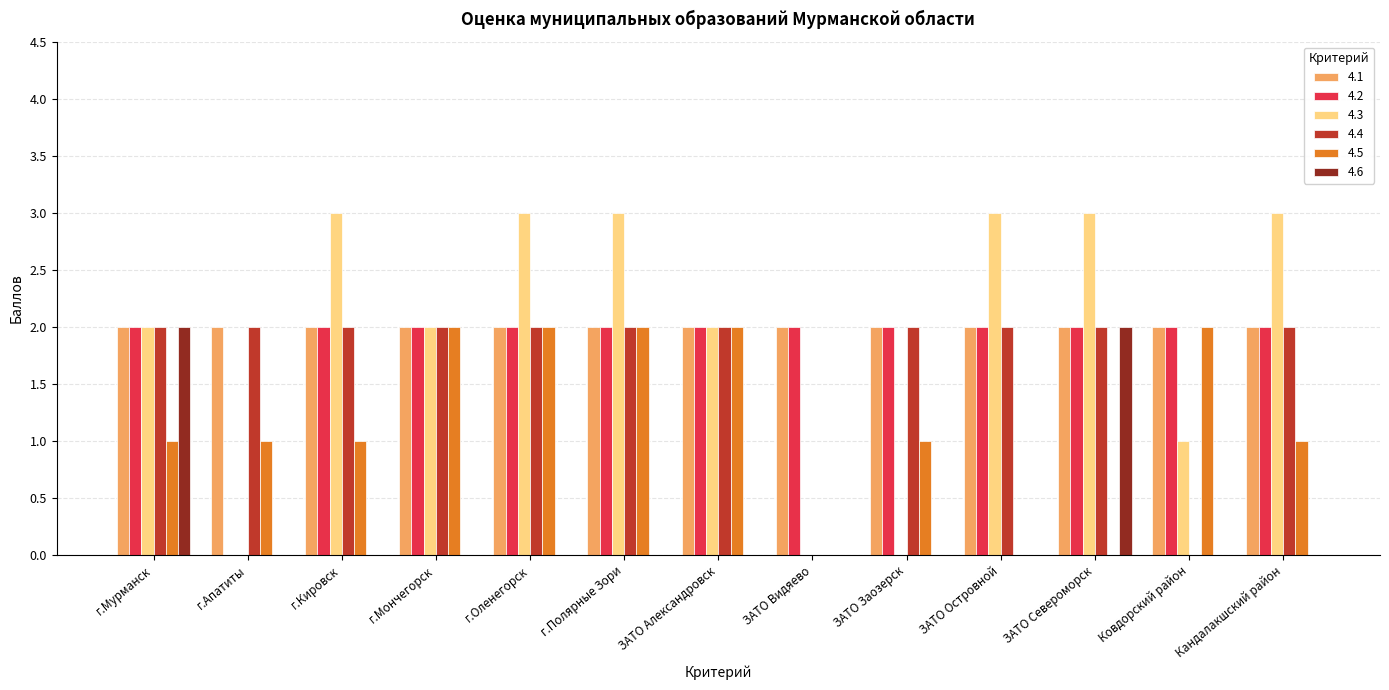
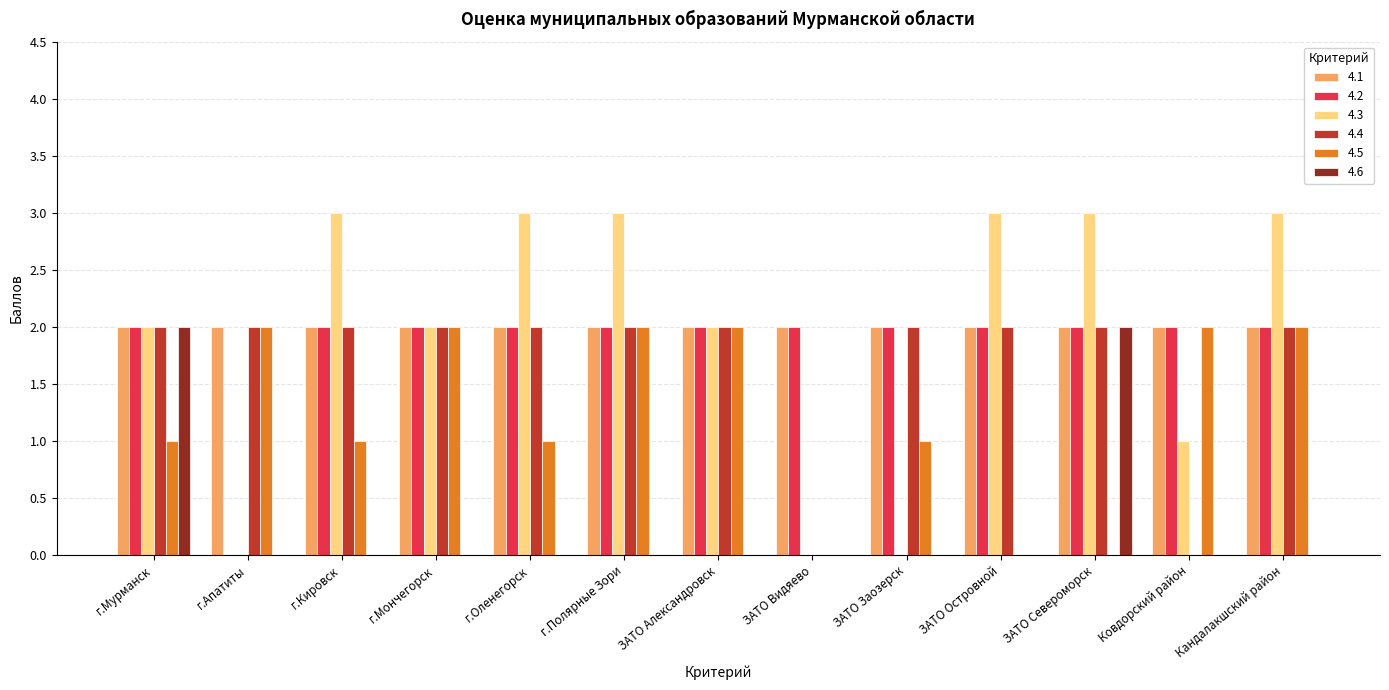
  {
    "4.5": {
      "г.Мурманск": 1,
-     "г.Апатиты": 1,
+     "г.Апатиты": 2,
      "г.Кировск": 1,
      "г.Мончегорск": 2,
-     "г.Оленегорск": 2,
+     "г.Оленегорск": 1,
      "г.Полярные Зори": 2,
      "ЗАТО Александровск": 2,
      "ЗАТО Видяево": 0,
      "ЗАТО Заозерск": 1,
      "ЗАТО Островной": 0,
      "ЗАТО Североморск": 0,
      "Ковдорский район": 2,
-     "Кандалакшский район": 1
+     "Кандалакшский район": 2
    }
  }
